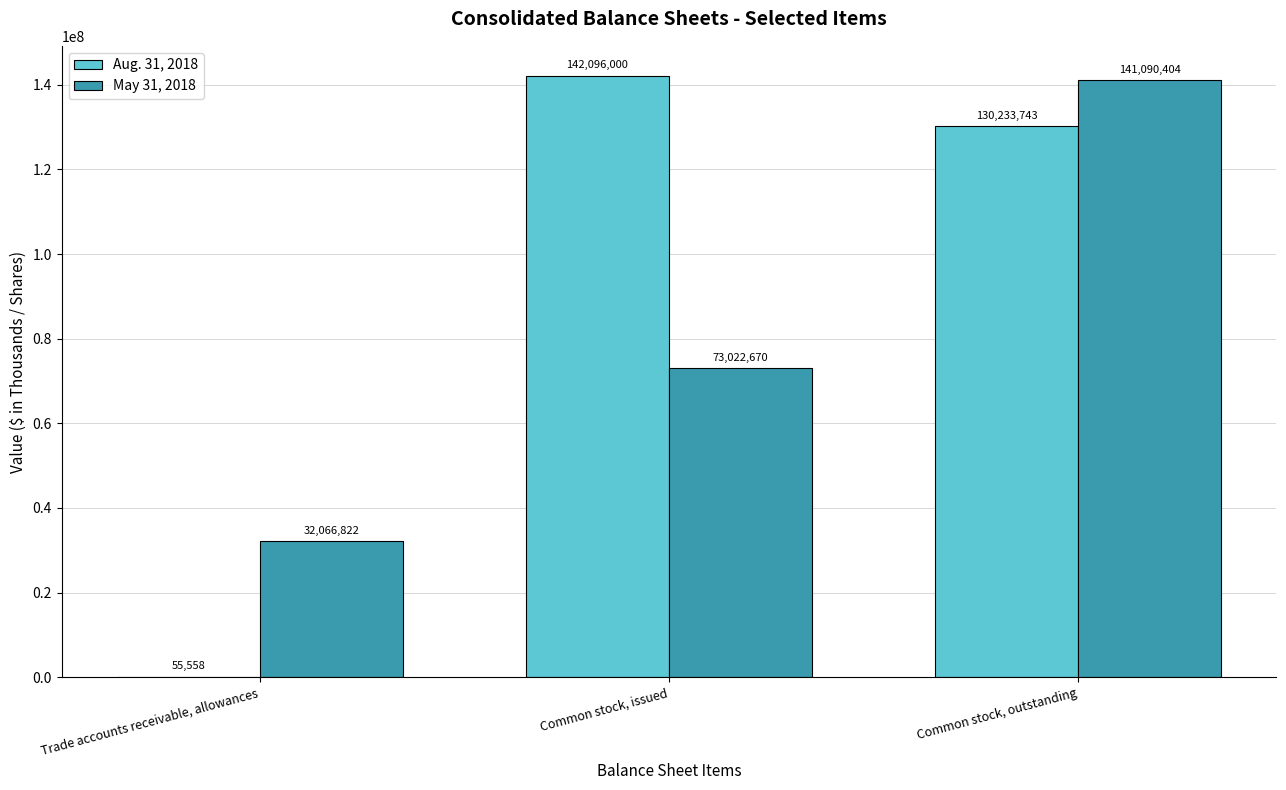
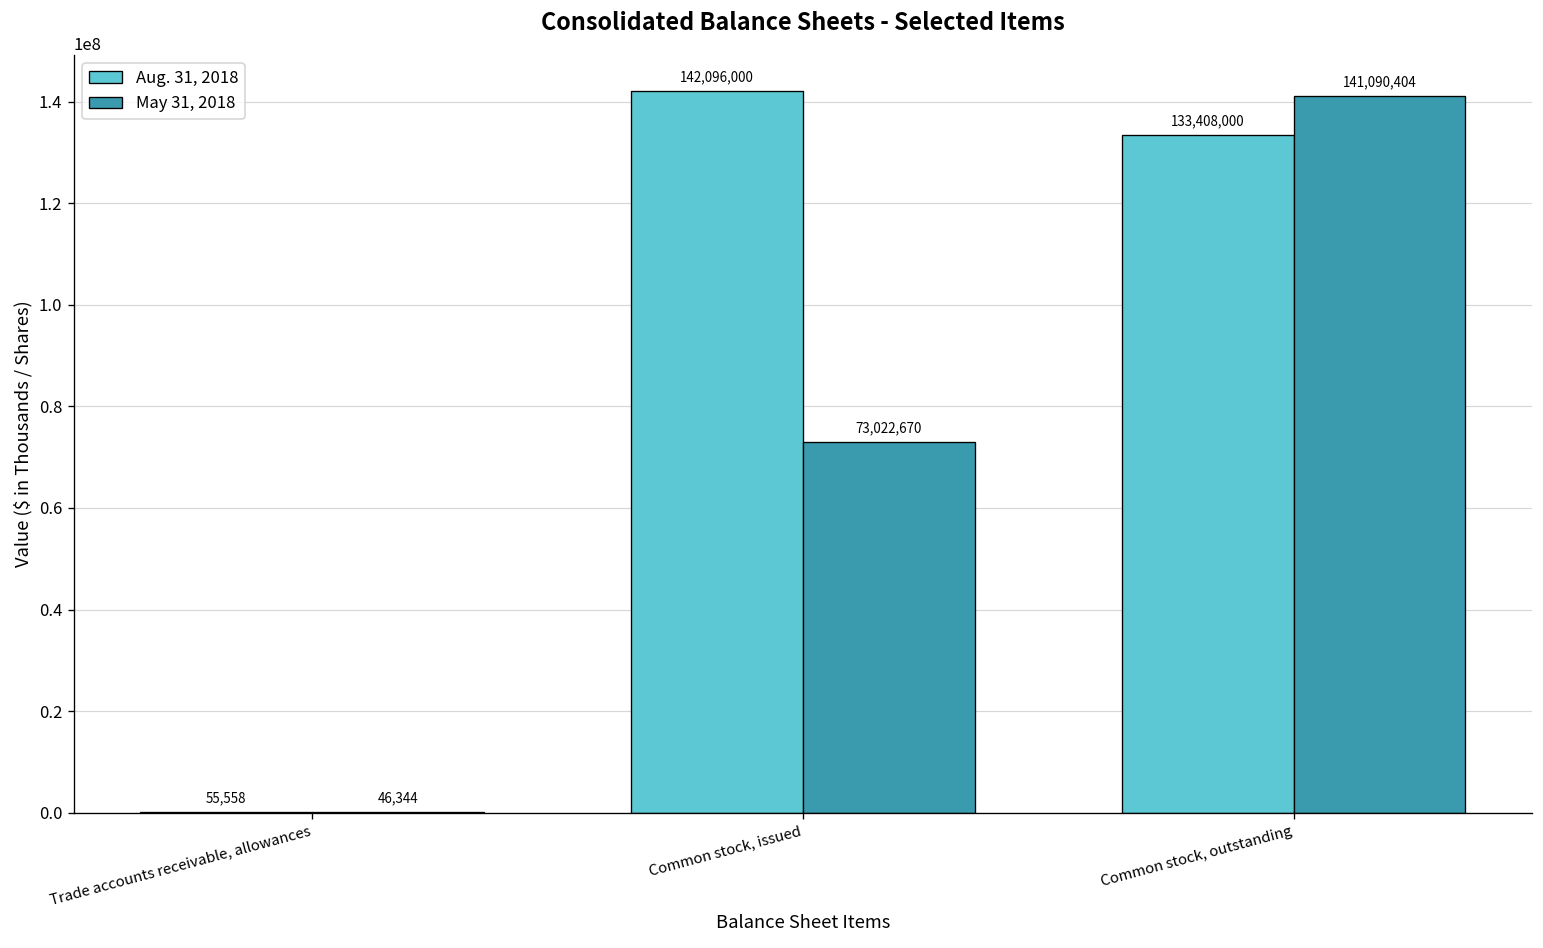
  {
    "Aug. 31, 2018": {
      "Trade accounts receivable, allowances": "55,558",
      "Common stock, issued": "142,096,000",
-     "Common stock, outstanding": "130,233,743"
+     "Common stock, outstanding": "133,408,000"
    },
    "May 31, 2018": {
-     "Trade accounts receivable, allowances": "32,066,822",
+     "Trade accounts receivable, allowances": "46,344",
      "Common stock, issued": "73,022,670",
      "Common stock, outstanding": "141,090,404"
    }
  }
